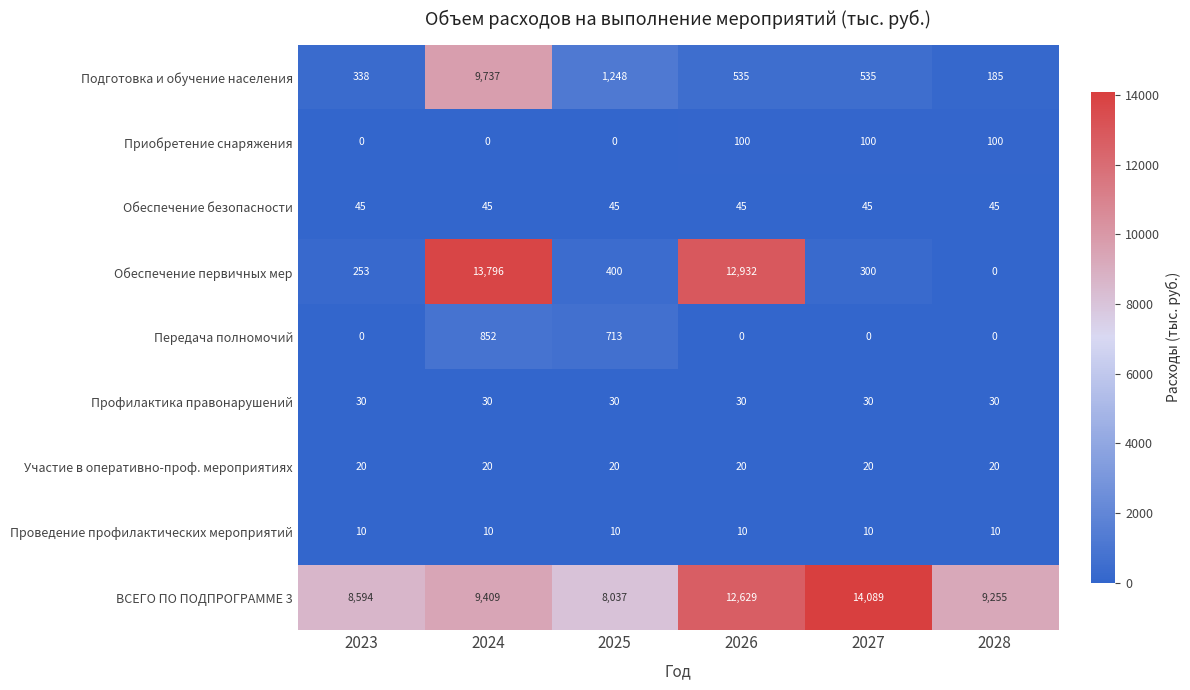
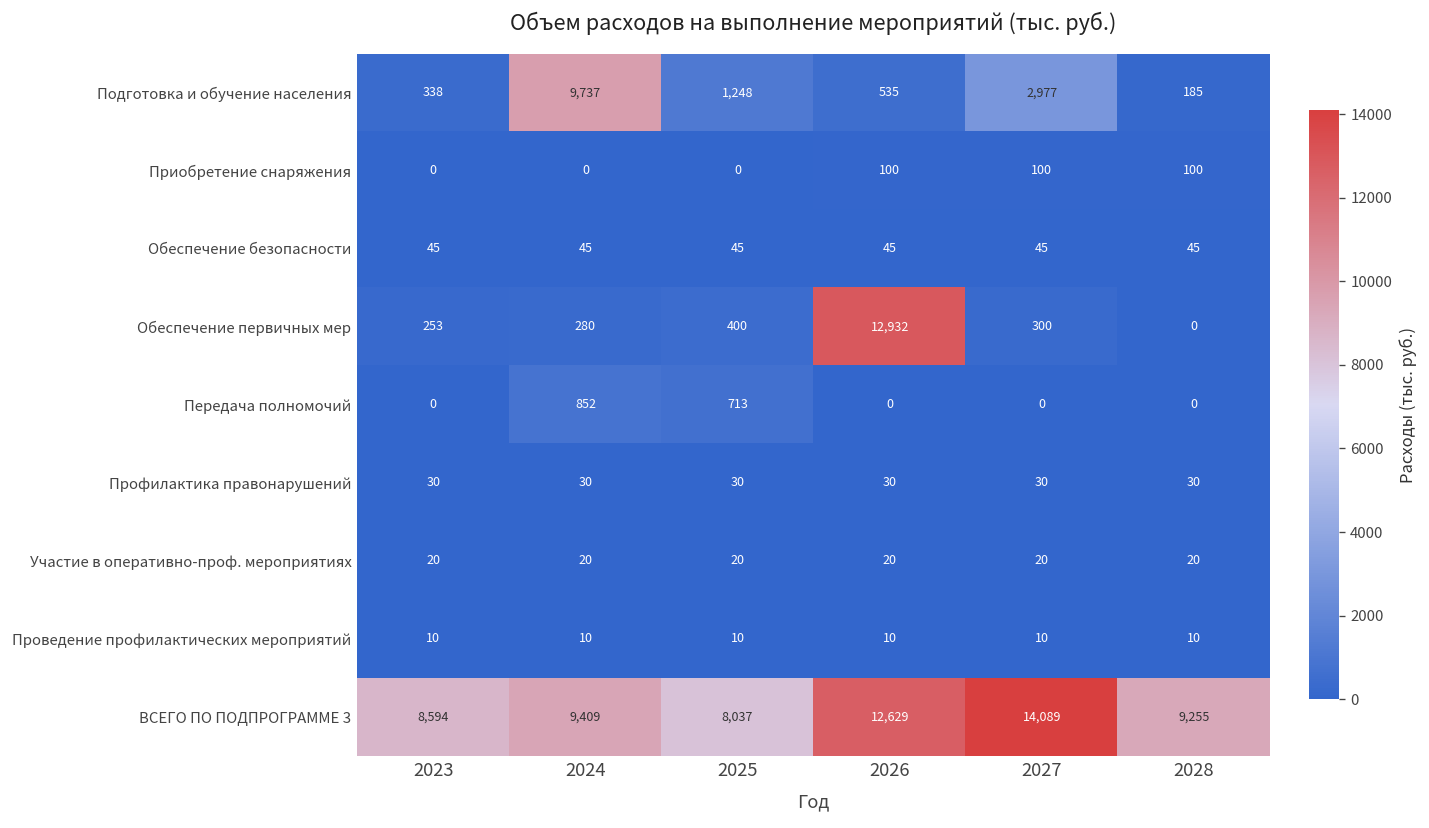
  {
    "Подготовка и обучение населения": {
      "2023": "338",
      "2024": "9,737",
      "2025": "1,248",
      "2026": "535",
-     "2027": "535",
+     "2027": "2,977",
      "2028": "185"
    },
    "Приобретение снаряжения": {
      "2023": "0",
      "2024": "0",
      "2025": "0",
      "2026": "100",
      "2027": "100",
      "2028": "100"
    },
    "Обеспечение безопасности": {
      "2023": "45",
      "2024": "45",
      "2025": "45",
      "2026": "45",
      "2027": "45",
      "2028": "45"
    },
    "Обеспечение первичных мер": {
      "2023": "253",
-     "2024": "13,796",
+     "2024": "280",
      "2025": "400",
      "2026": "12,932",
      "2027": "300",
      "2028": "0"
    },
    "Передача полномочий": {
      "2023": "0",
      "2024": "852",
      "2025": "713",
      "2026": "0",
      "2027": "0",
      "2028": "0"
    },
    "Профилактика правонарушений": {
      "2023": "30",
      "2024": "30",
      "2025": "30",
      "2026": "30",
      "2027": "30",
      "2028": "30"
    },
    "Участие в оперативно-проф. мероприятиях": {
      "2023": "20",
      "2024": "20",
      "2025": "20",
      "2026": "20",
      "2027": "20",
      "2028": "20"
    },
    "Проведение профилактических мероприятий": {
      "2023": "10",
      "2024": "10",
      "2025": "10",
      "2026": "10",
      "2027": "10",
      "2028": "10"
    },
    "ВСЕГО ПО ПОДПРОГРАММЕ 3": {
      "2023": "8,594",
      "2024": "9,409",
      "2025": "8,037",
      "2026": "12,629",
      "2027": "14,089",
      "2028": "9,255"
    }
  }
